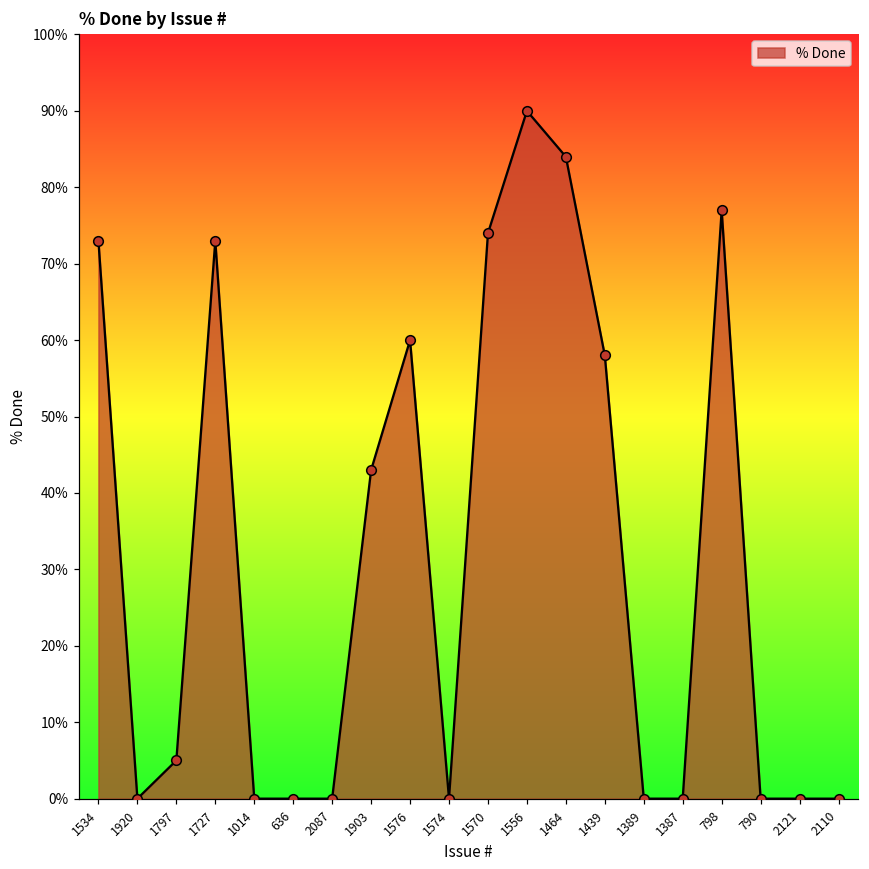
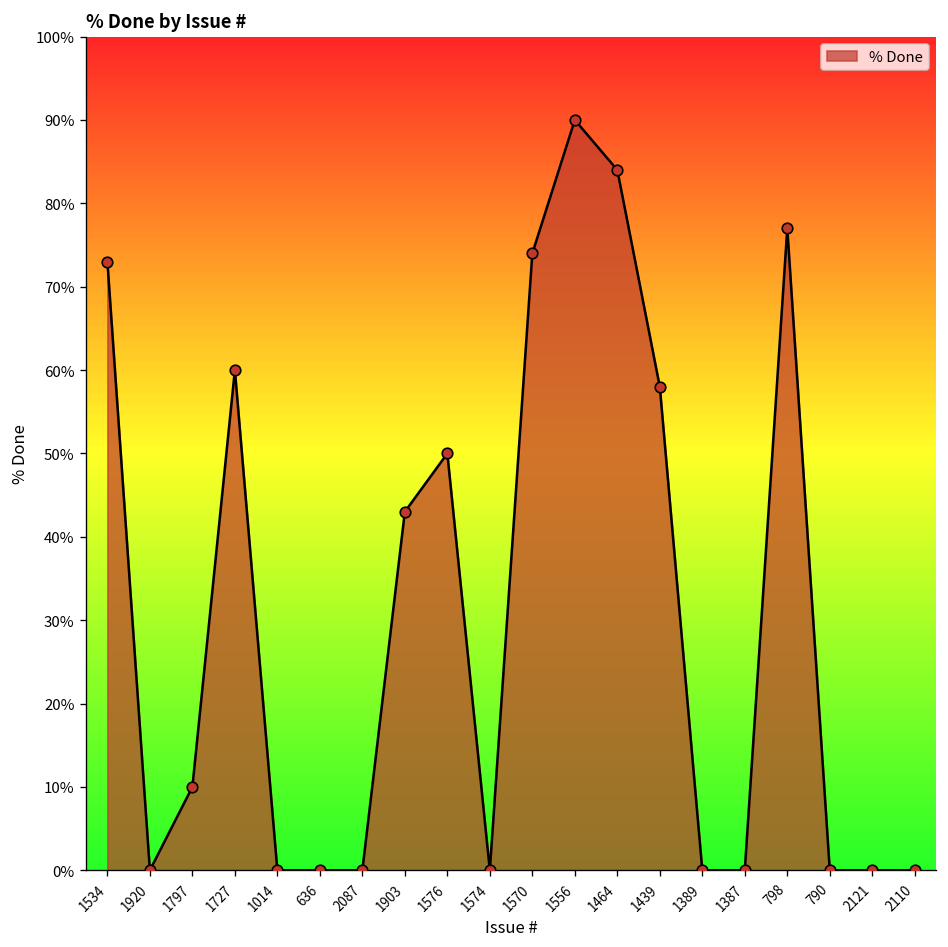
  {
    "1534": "73%",
    "1920": "0%",
-   "1797": "5%",
-   "1727": "73%",
+   "1797": "10%",
+   "1727": "60%",
    "1014": "0%",
    "636": "0%",
    "2087": "0%",
    "1903": "43%",
-   "1576": "60%",
+   "1576": "50%",
    "1574": "0%",
    "1570": "74%",
    "1556": "90%",
    "1464": "84%",
    "1439": "58%",
    "1389": "0%",
    "1387": "0%",
    "798": "77%",
    "790": "0%",
    "2121": "0%",
    "2110": "0%"
  }
